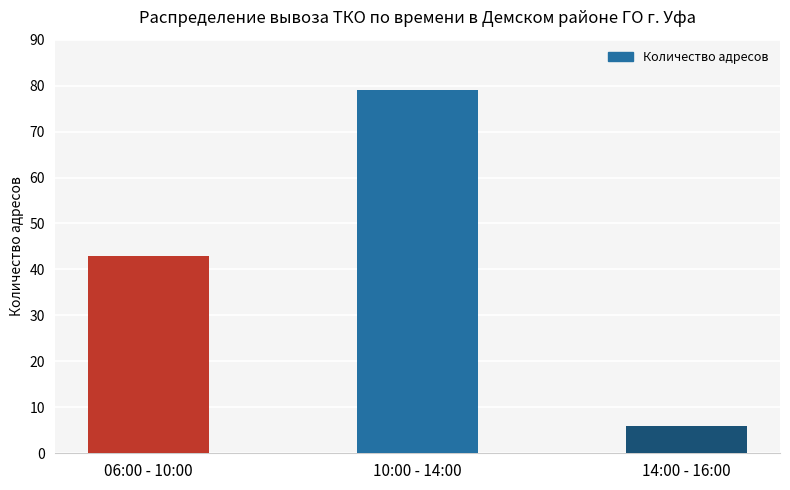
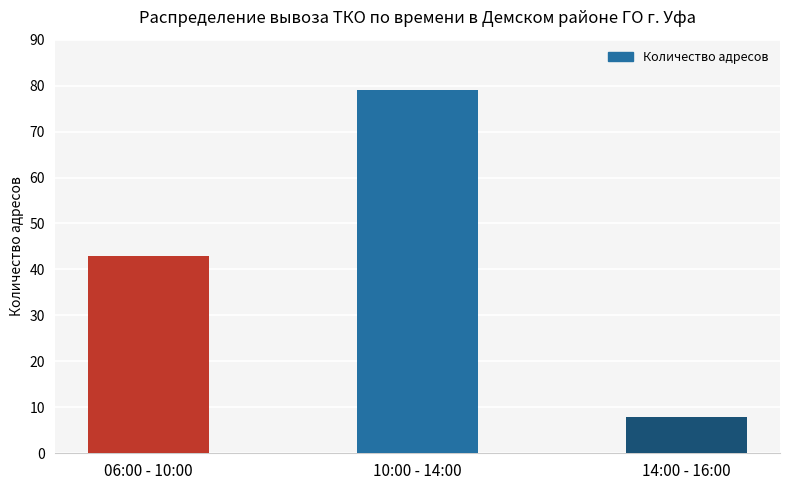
  {
    "06:00 - 10:00": 43,
    "10:00 - 14:00": 79,
-   "14:00 - 16:00": 6
+   "14:00 - 16:00": 8
  }
